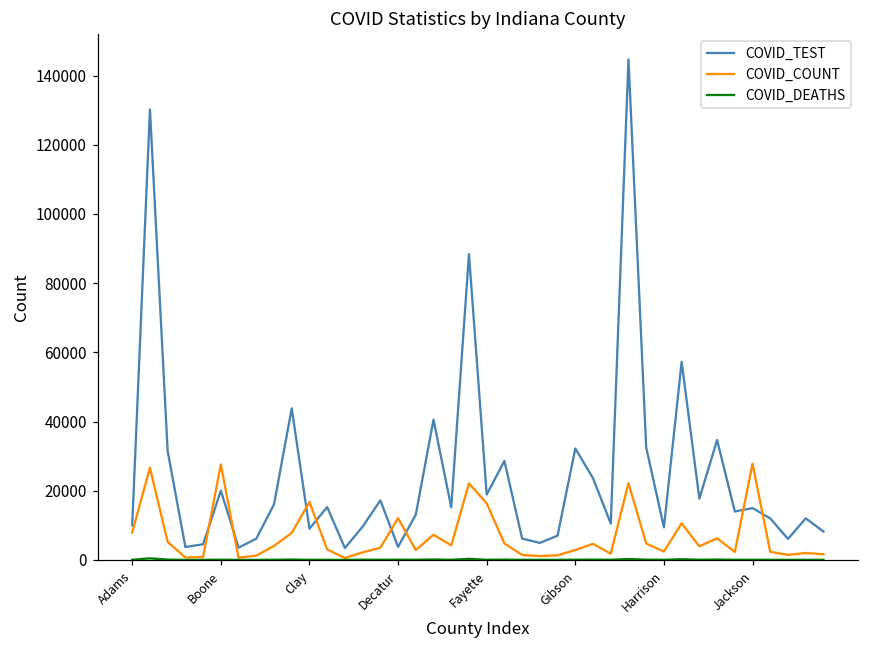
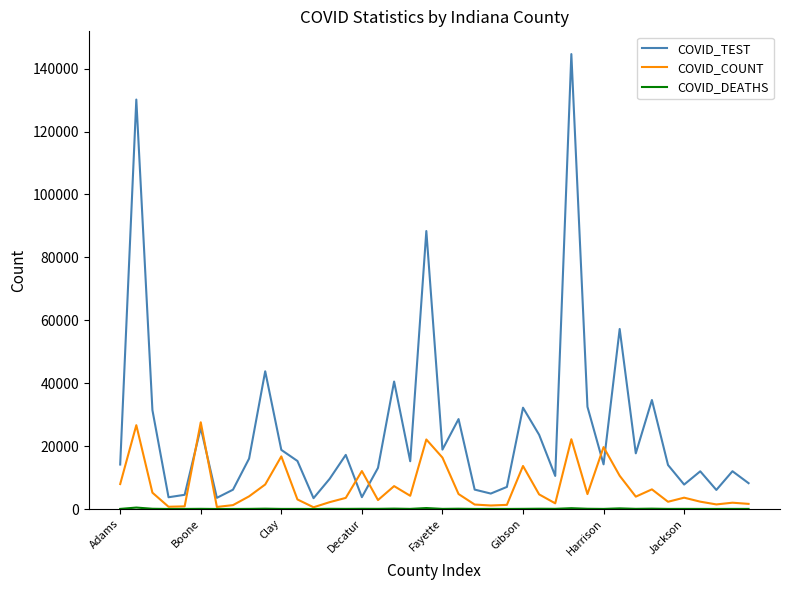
  {
    "COVID_TEST": {
-     "Adams": 10000,
-     "Boone": 20000,
-     "Clay": 9000,
+     "Adams": 14000,
+     "Boone": 26000,
+     "Clay": 19000,
      "Decatur": 4000,
      "Fayette": 19000,
      "Gibson": 32000,
-     "Harrison": 9000,
-     "Jackson": 15000
+     "Harrison": 14000,
+     "Jackson": 8000
    },
    "COVID_COUNT": {
      "Adams": 8000,
      "Boone": 28000,
      "Clay": 17000,
      "Decatur": 12000,
      "Fayette": 16000,
-     "Gibson": 3000,
-     "Harrison": 2000,
-     "Jackson": 28000
+     "Gibson": 14000,
+     "Harrison": 20000,
+     "Jackson": 4000
    },
    "COVID_DEATHS": {
      "Adams": 0,
      "Boone": 0,
      "Clay": 0,
      "Decatur": 0,
      "Fayette": 0,
      "Gibson": 0,
      "Harrison": 0,
      "Jackson": 0
    }
  }
